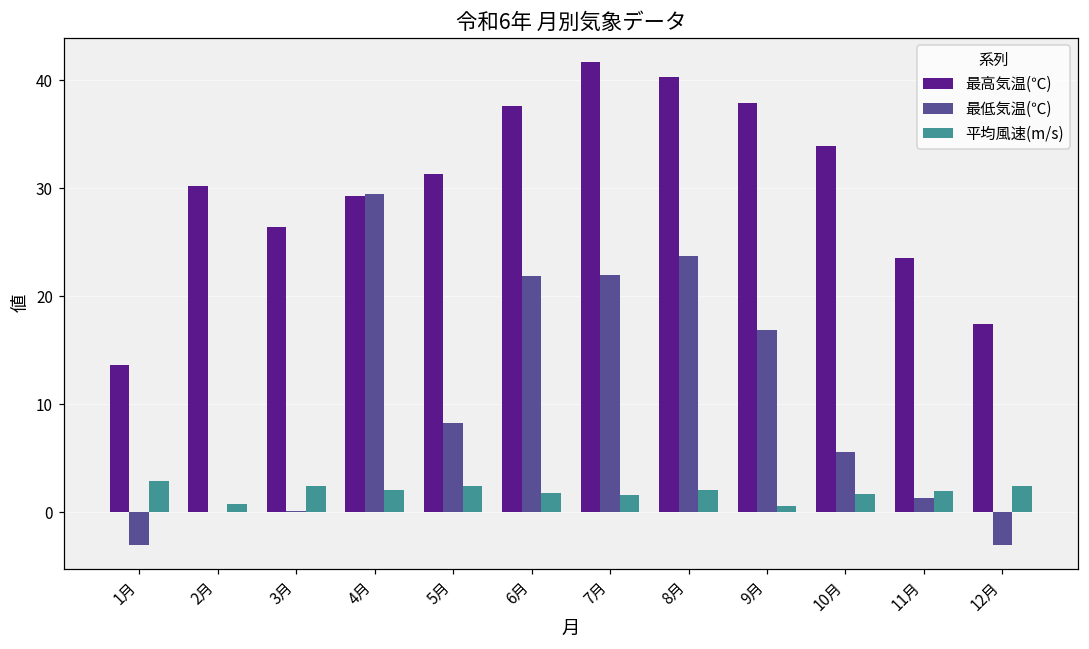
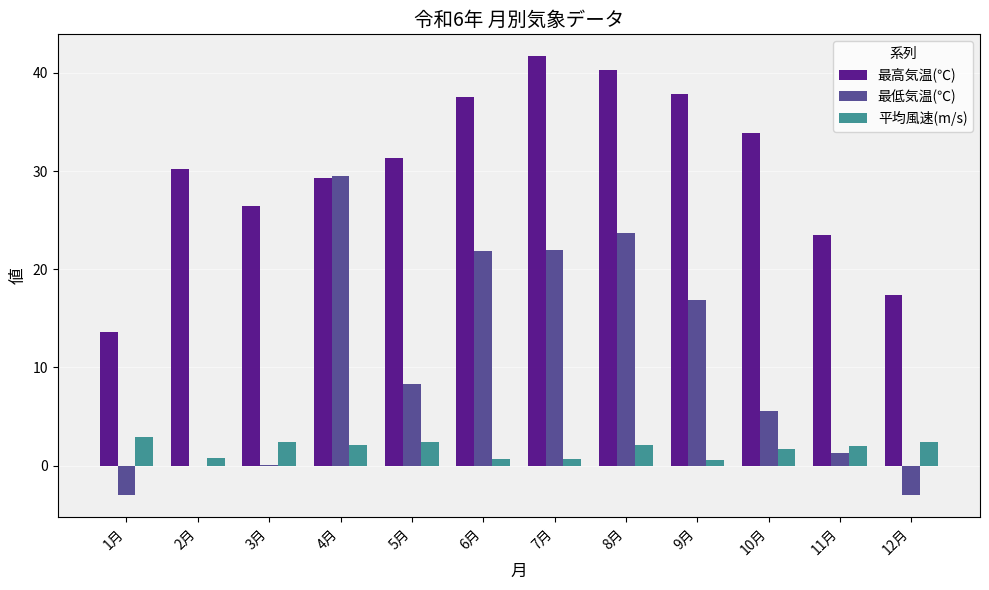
  {
    "最高気温(℃)": {
      "1月": 14,
      "2月": 30,
      "3月": 26,
      "4月": 29,
      "5月": 31,
      "6月": 38,
      "7月": 42,
      "8月": 40,
      "9月": 38,
      "10月": 34,
      "11月": 24,
      "12月": 17
    },
    "最低気温(℃)": {
      "1月": -3,
      "2月": 0,
      "4月": 30,
      "5月": 8,
      "6月": 22,
      "7月": 22,
      "8月": 24,
      "9月": 17,
      "10月": 6,
      "11月": 1,
      "12月": -3
    },
    "平均風速(m/s)": {
      "1月": 3,
      "2月": 1,
      "3月": 2,
      "4月": 2,
      "5月": 2,
-     "6月": 2,
-     "7月": 2,
+     "6月": 1,
+     "7月": 1,
      "8月": 2,
      "9月": 1,
      "10月": 2,
      "11月": 2,
      "12月": 2
    }
  }
